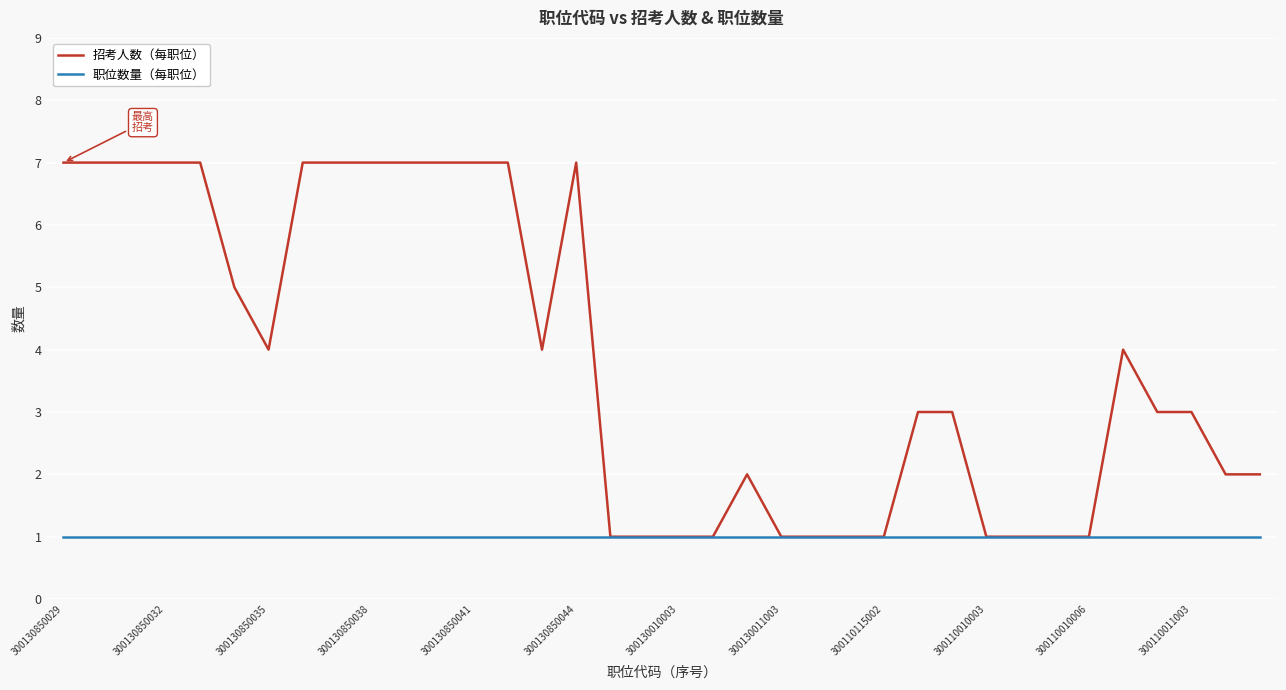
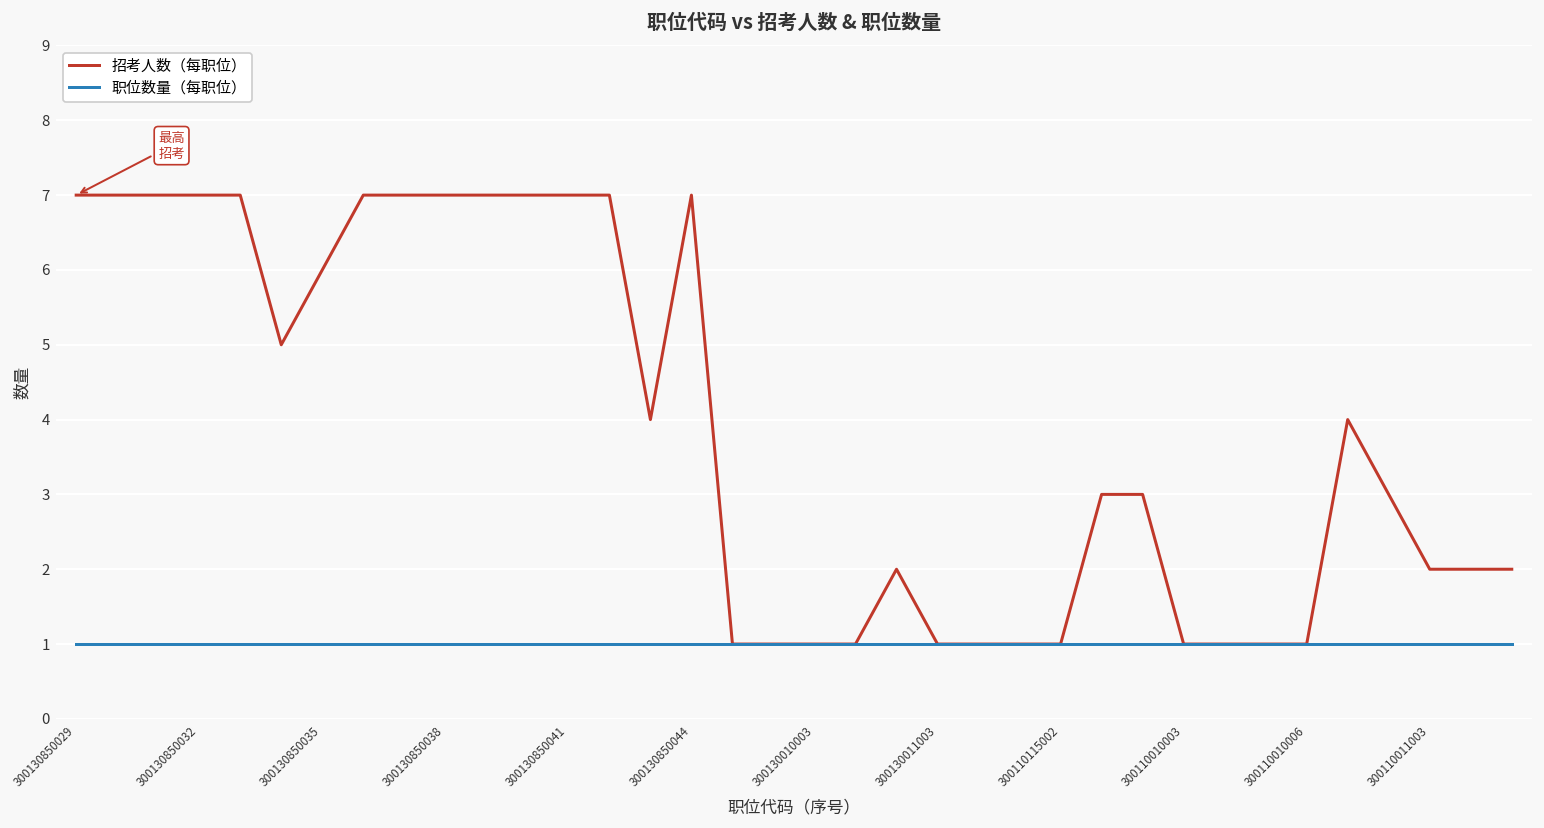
  {
    "招考人数（每职位）": {
      "300130850029": 7,
      "300130850032": 7,
-     "300130850035": 4,
+     "300130850035": 6,
      "300130850038": 7,
      "300130850041": 7,
      "300130850044": 7,
-     "300110011003": 3
+     "300110011003": 2
    },
    "职位数量（每职位）": {
      "300130850029": 1,
      "300130850032": 1,
      "300130850035": 1,
      "300130850038": 1,
      "300130850041": 1,
      "300130850044": 1,
      "300110011003": 1
    }
  }
